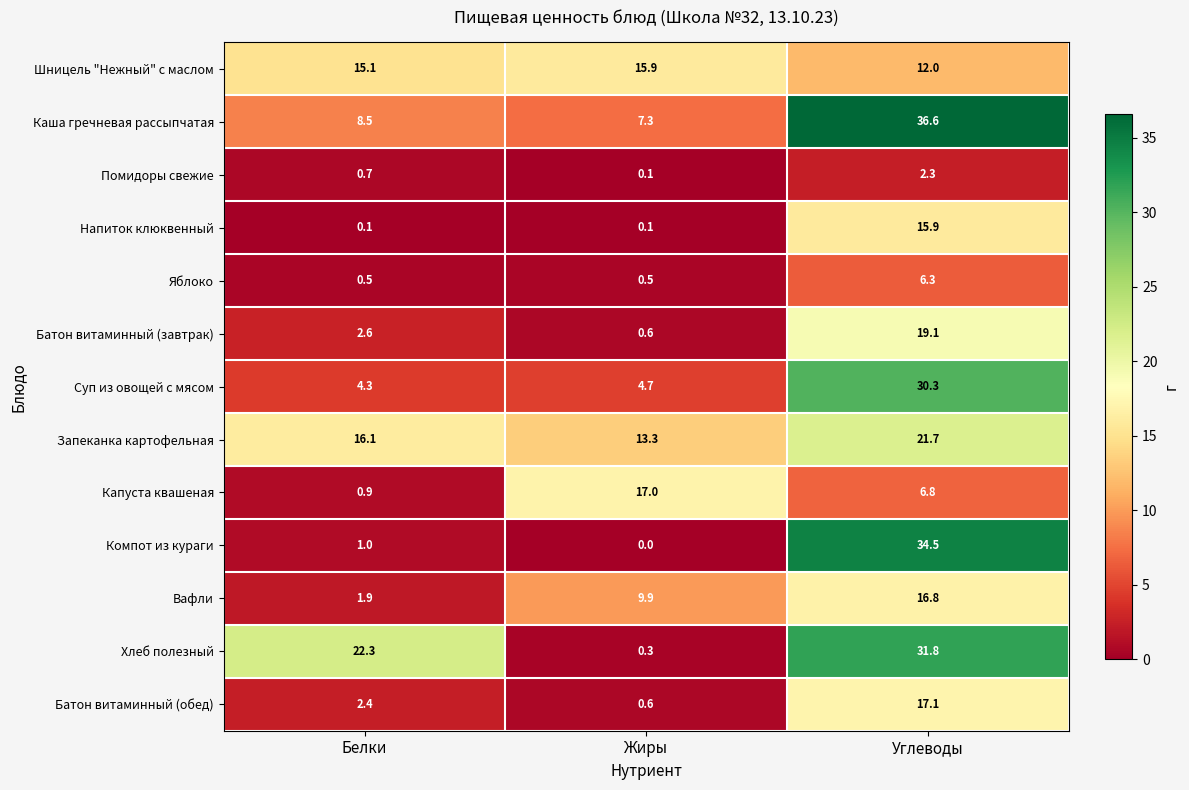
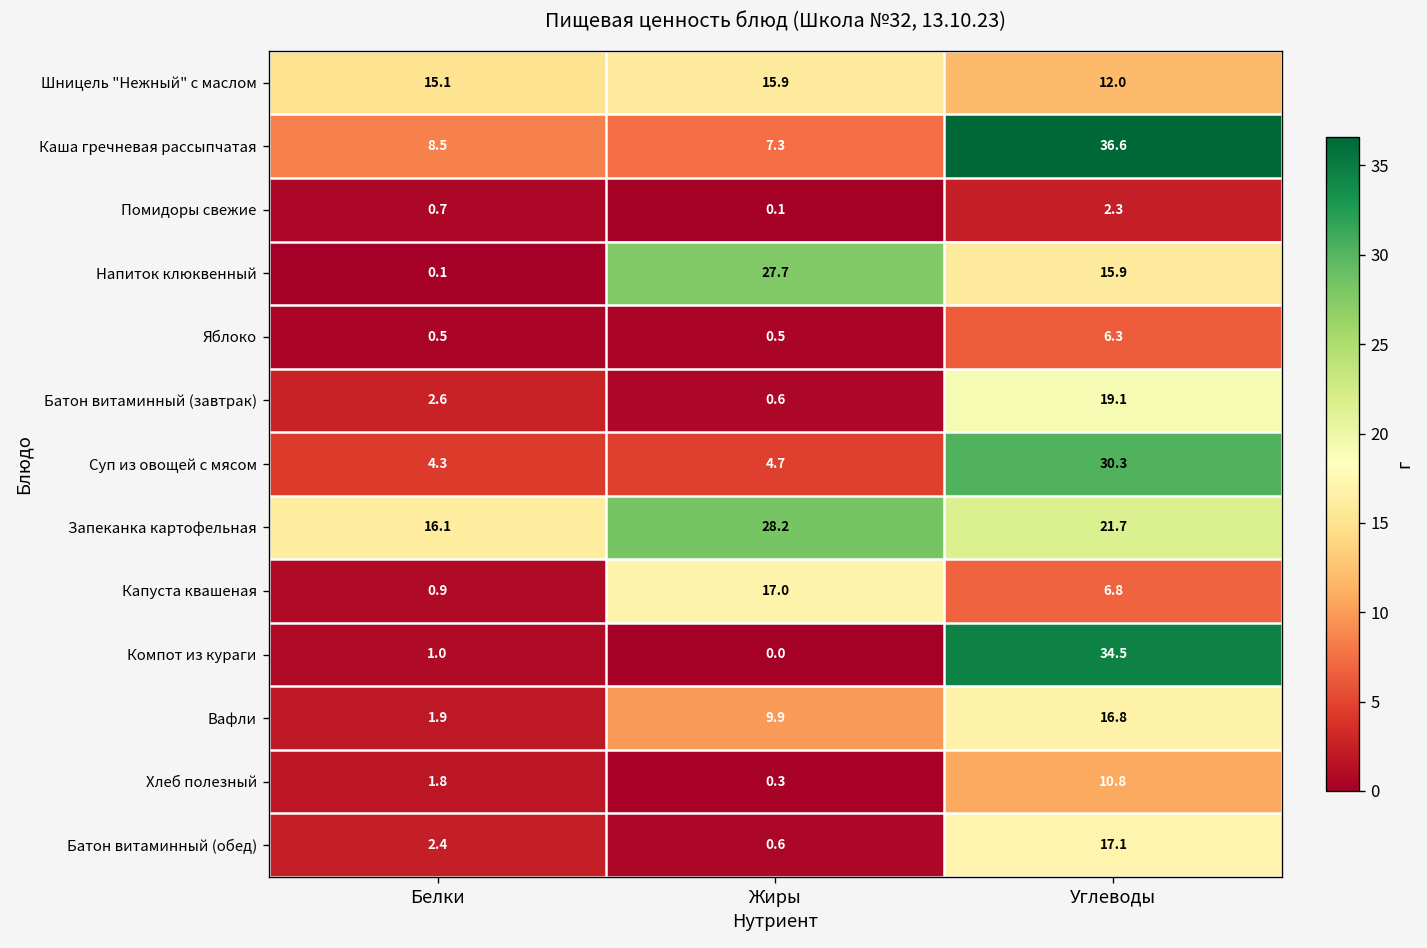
  {
    "Шницель \"Нежный\" с маслом": {
      "Белки": 15.1,
      "Жиры": 15.9,
      "Углеводы": 12.0
    },
    "Каша гречневая рассыпчатая": {
      "Белки": 8.5,
      "Жиры": 7.3,
      "Углеводы": 36.6
    },
    "Помидоры свежие": {
      "Белки": 0.7,
      "Жиры": 0.1,
      "Углеводы": 2.3
    },
    "Напиток клюквенный": {
      "Белки": 0.1,
-     "Жиры": 0.1,
+     "Жиры": 27.7,
      "Углеводы": 15.9
    },
    "Яблоко": {
      "Белки": 0.5,
      "Жиры": 0.5,
      "Углеводы": 6.3
    },
    "Батон витаминный (завтрак)": {
      "Белки": 2.6,
      "Жиры": 0.6,
      "Углеводы": 19.1
    },
    "Суп из овощей с мясом": {
      "Белки": 4.3,
      "Жиры": 4.7,
      "Углеводы": 30.3
    },
    "Запеканка картофельная": {
      "Белки": 16.1,
-     "Жиры": 13.3,
+     "Жиры": 28.2,
      "Углеводы": 21.7
    },
    "Капуста квашеная": {
      "Белки": 0.9,
      "Жиры": 17.0,
      "Углеводы": 6.8
    },
    "Компот из кураги": {
      "Белки": 1.0,
      "Жиры": 0.0,
      "Углеводы": 34.5
    },
    "Вафли": {
      "Белки": 1.9,
      "Жиры": 9.9,
      "Углеводы": 16.8
    },
    "Хлеб полезный": {
-     "Белки": 22.3,
+     "Белки": 1.8,
      "Жиры": 0.3,
-     "Углеводы": 31.8
+     "Углеводы": 10.8
    },
    "Батон витаминный (обед)": {
      "Белки": 2.4,
      "Жиры": 0.6,
      "Углеводы": 17.1
    }
  }
